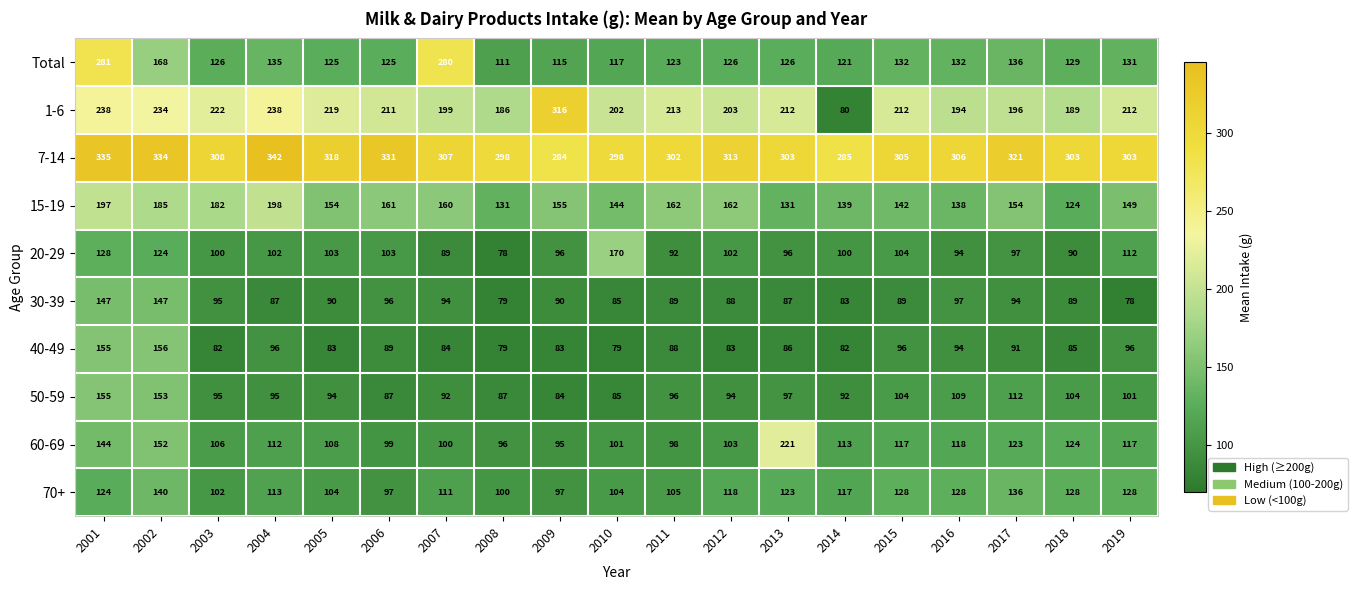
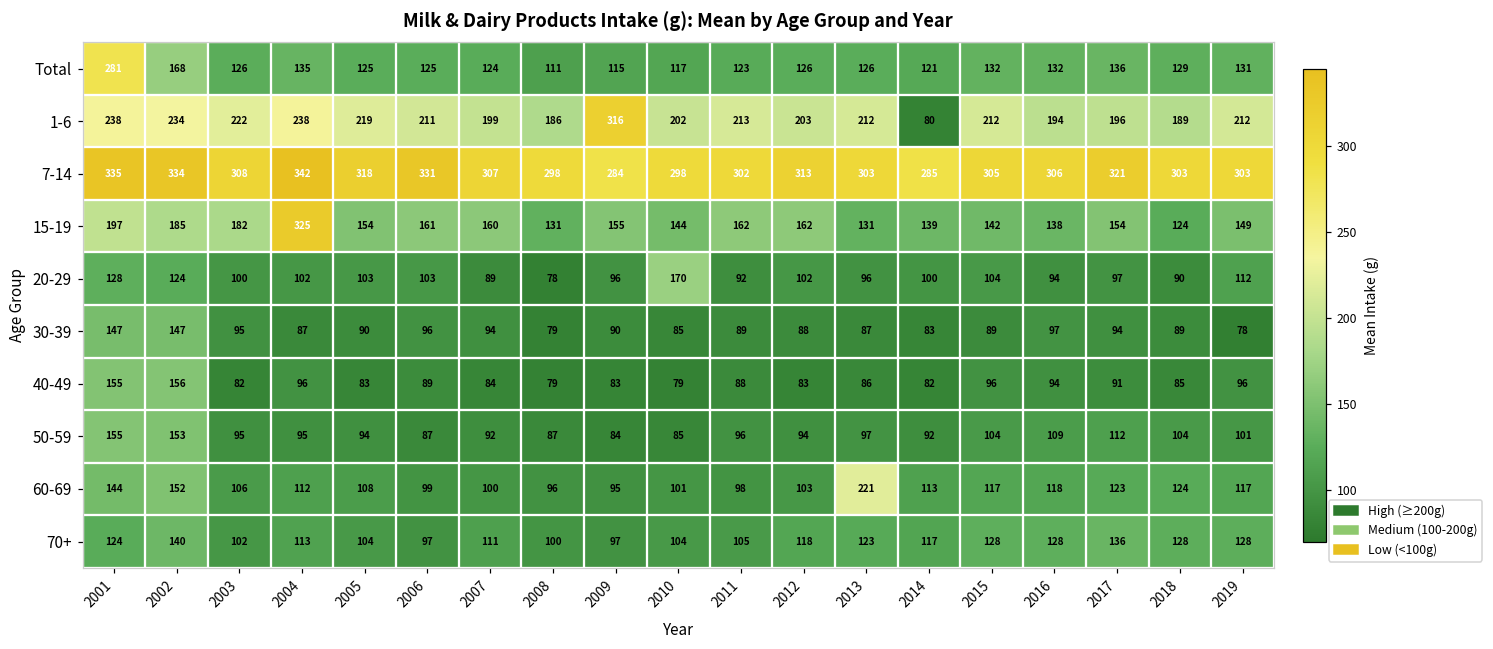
  {
    "Total": {
      "2001": 281,
      "2002": 168,
      "2003": 126,
      "2004": 135,
      "2005": 125,
      "2006": 125,
-     "2007": 280,
+     "2007": 124,
      "2008": 111,
      "2009": 115,
      "2010": 117,
      "2011": 123,
      "2012": 126,
      "2013": 126,
      "2014": 121,
      "2015": 132,
      "2016": 132,
      "2017": 136,
      "2018": 129,
      "2019": 131
    },
    "1-6": {
      "2001": 238,
      "2002": 234,
      "2003": 222,
      "2004": 238,
      "2005": 219,
      "2006": 211,
      "2007": 199,
      "2008": 186,
      "2009": 316,
      "2010": 202,
      "2011": 213,
      "2012": 203,
      "2013": 212,
      "2014": 80,
      "2015": 212,
      "2016": 194,
      "2017": 196,
      "2018": 189,
      "2019": 212
    },
    "7-14": {
      "2001": 335,
      "2002": 334,
      "2003": 308,
      "2004": 342,
      "2005": 318,
      "2006": 331,
      "2007": 307,
      "2008": 298,
      "2009": 284,
      "2010": 298,
      "2011": 302,
      "2012": 313,
      "2013": 303,
      "2014": 285,
      "2015": 305,
      "2016": 306,
      "2017": 321,
      "2018": 303,
      "2019": 303
    },
    "15-19": {
      "2001": 197,
      "2002": 185,
      "2003": 182,
-     "2004": 198,
+     "2004": 325,
      "2005": 154,
      "2006": 161,
      "2007": 160,
      "2008": 131,
      "2009": 155,
      "2010": 144,
      "2011": 162,
      "2012": 162,
      "2013": 131,
      "2014": 139,
      "2015": 142,
      "2016": 138,
      "2017": 154,
      "2018": 124,
      "2019": 149
    },
    "20-29": {
      "2001": 128,
      "2002": 124,
      "2003": 100,
      "2004": 102,
      "2005": 103,
      "2006": 103,
      "2007": 89,
      "2008": 78,
      "2009": 96,
      "2010": 170,
      "2011": 92,
      "2012": 102,
      "2013": 96,
      "2014": 100,
      "2015": 104,
      "2016": 94,
      "2017": 97,
      "2018": 90,
      "2019": 112
    },
    "30-39": {
      "2001": 147,
      "2002": 147,
      "2003": 95,
      "2004": 87,
      "2005": 90,
      "2006": 96,
      "2007": 94,
      "2008": 79,
      "2009": 90,
      "2010": 85,
      "2011": 89,
      "2012": 88,
      "2013": 87,
      "2014": 83,
      "2015": 89,
      "2016": 97,
      "2017": 94,
      "2018": 89,
      "2019": 78
    },
    "40-49": {
      "2001": 155,
      "2002": 156,
      "2003": 82,
      "2004": 96,
      "2005": 83,
      "2006": 89,
      "2007": 84,
      "2008": 79,
      "2009": 83,
      "2010": 79,
      "2011": 88,
      "2012": 83,
      "2013": 86,
      "2014": 82,
      "2015": 96,
      "2016": 94,
      "2017": 91,
      "2018": 85,
      "2019": 96
    },
    "50-59": {
      "2001": 155,
      "2002": 153,
      "2003": 95,
      "2004": 95,
      "2005": 94,
      "2006": 87,
      "2007": 92,
      "2008": 87,
      "2009": 84,
      "2010": 85,
      "2011": 96,
      "2012": 94,
      "2013": 97,
      "2014": 92,
      "2015": 104,
      "2016": 109,
      "2017": 112,
      "2018": 104,
      "2019": 101
    },
    "60-69": {
      "2001": 144,
      "2002": 152,
      "2003": 106,
      "2004": 112,
      "2005": 108,
      "2006": 99,
      "2007": 100,
      "2008": 96,
      "2009": 95,
      "2010": 101,
      "2011": 98,
      "2012": 103,
      "2013": 221,
      "2014": 113,
      "2015": 117,
      "2016": 118,
      "2017": 123,
      "2018": 124,
      "2019": 117
    },
    "70+": {
      "2001": 124,
      "2002": 140,
      "2003": 102,
      "2004": 113,
      "2005": 104,
      "2006": 97,
      "2007": 111,
      "2008": 100,
      "2009": 97,
      "2010": 104,
      "2011": 105,
      "2012": 118,
      "2013": 123,
      "2014": 117,
      "2015": 128,
      "2016": 128,
      "2017": 136,
      "2018": 128,
      "2019": 128
    }
  }
